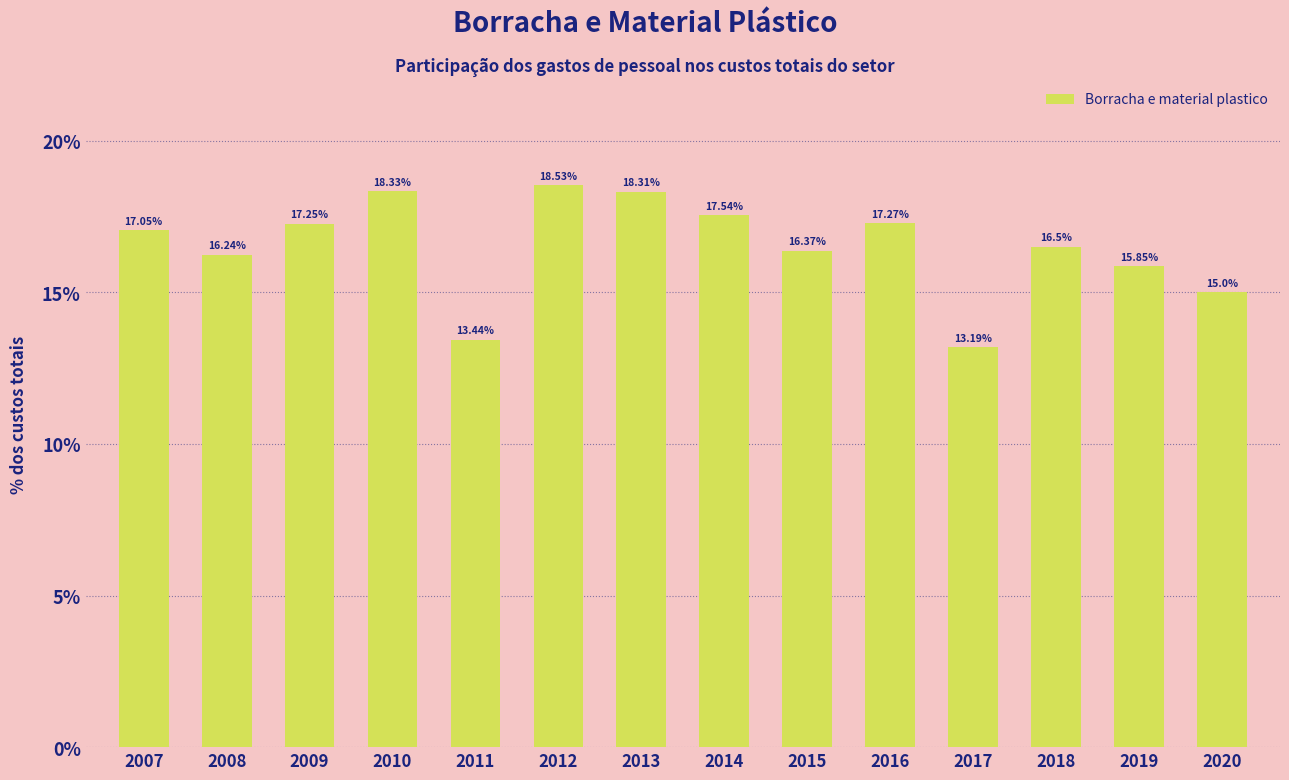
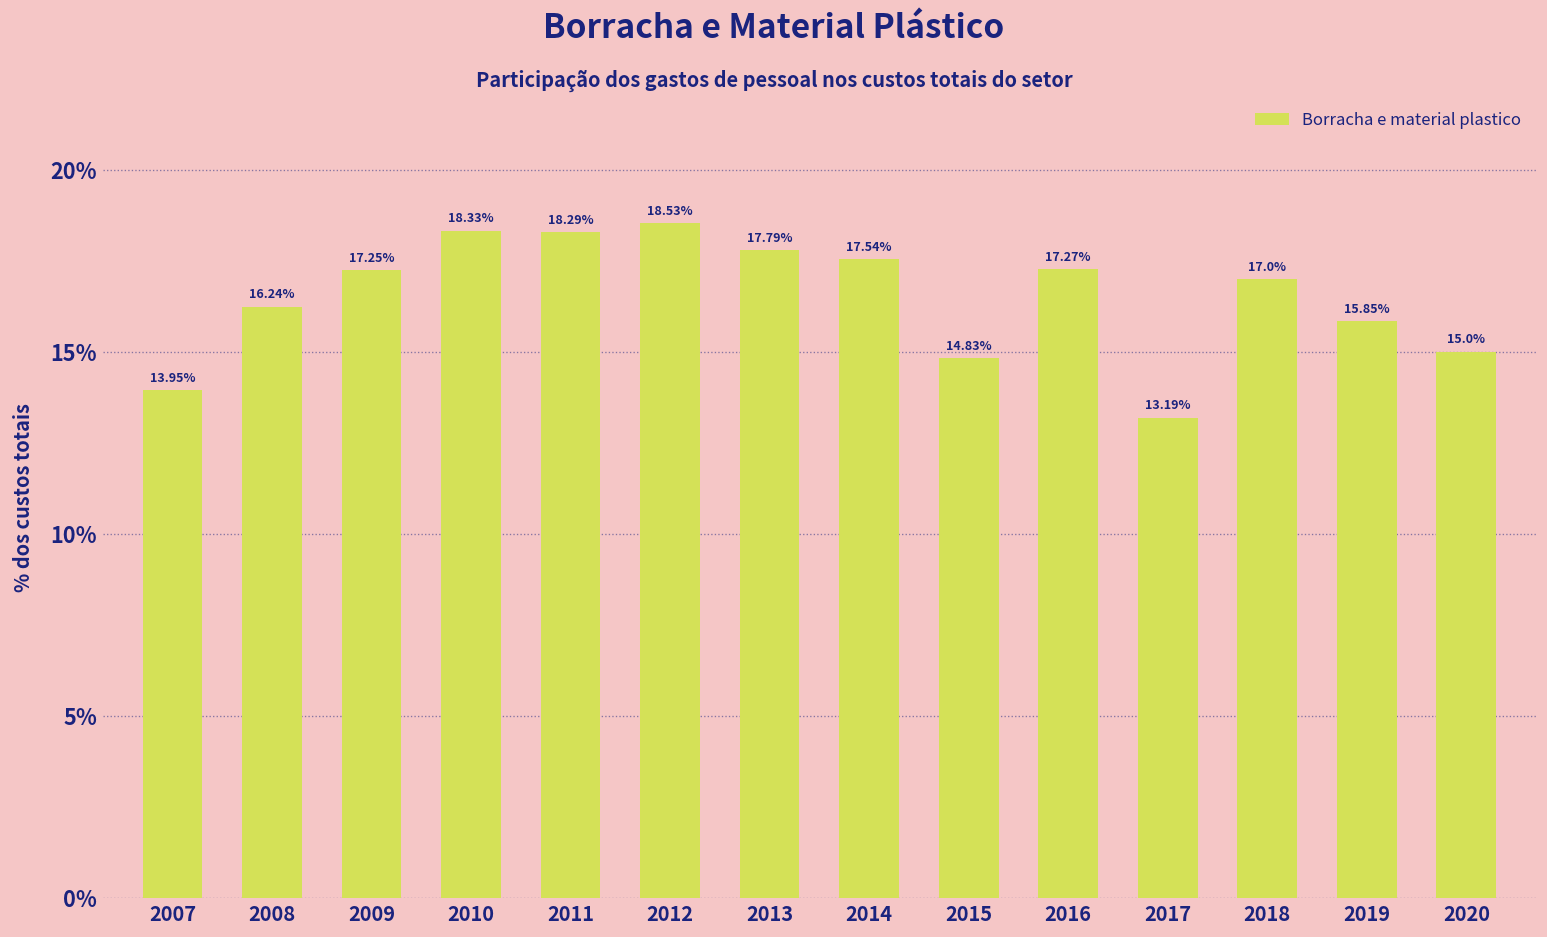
  {
-   "2007": "17.05%",
+   "2007": "13.95%",
    "2008": "16.24%",
    "2009": "17.25%",
    "2010": "18.33%",
-   "2011": "13.44%",
+   "2011": "18.29%",
    "2012": "18.53%",
-   "2013": "18.31%",
+   "2013": "17.79%",
    "2014": "17.54%",
-   "2015": "16.37%",
+   "2015": "14.83%",
    "2016": "17.27%",
    "2017": "13.19%",
-   "2018": "16.5%",
+   "2018": "17.0%",
    "2019": "15.85%",
    "2020": "15.0%"
  }
